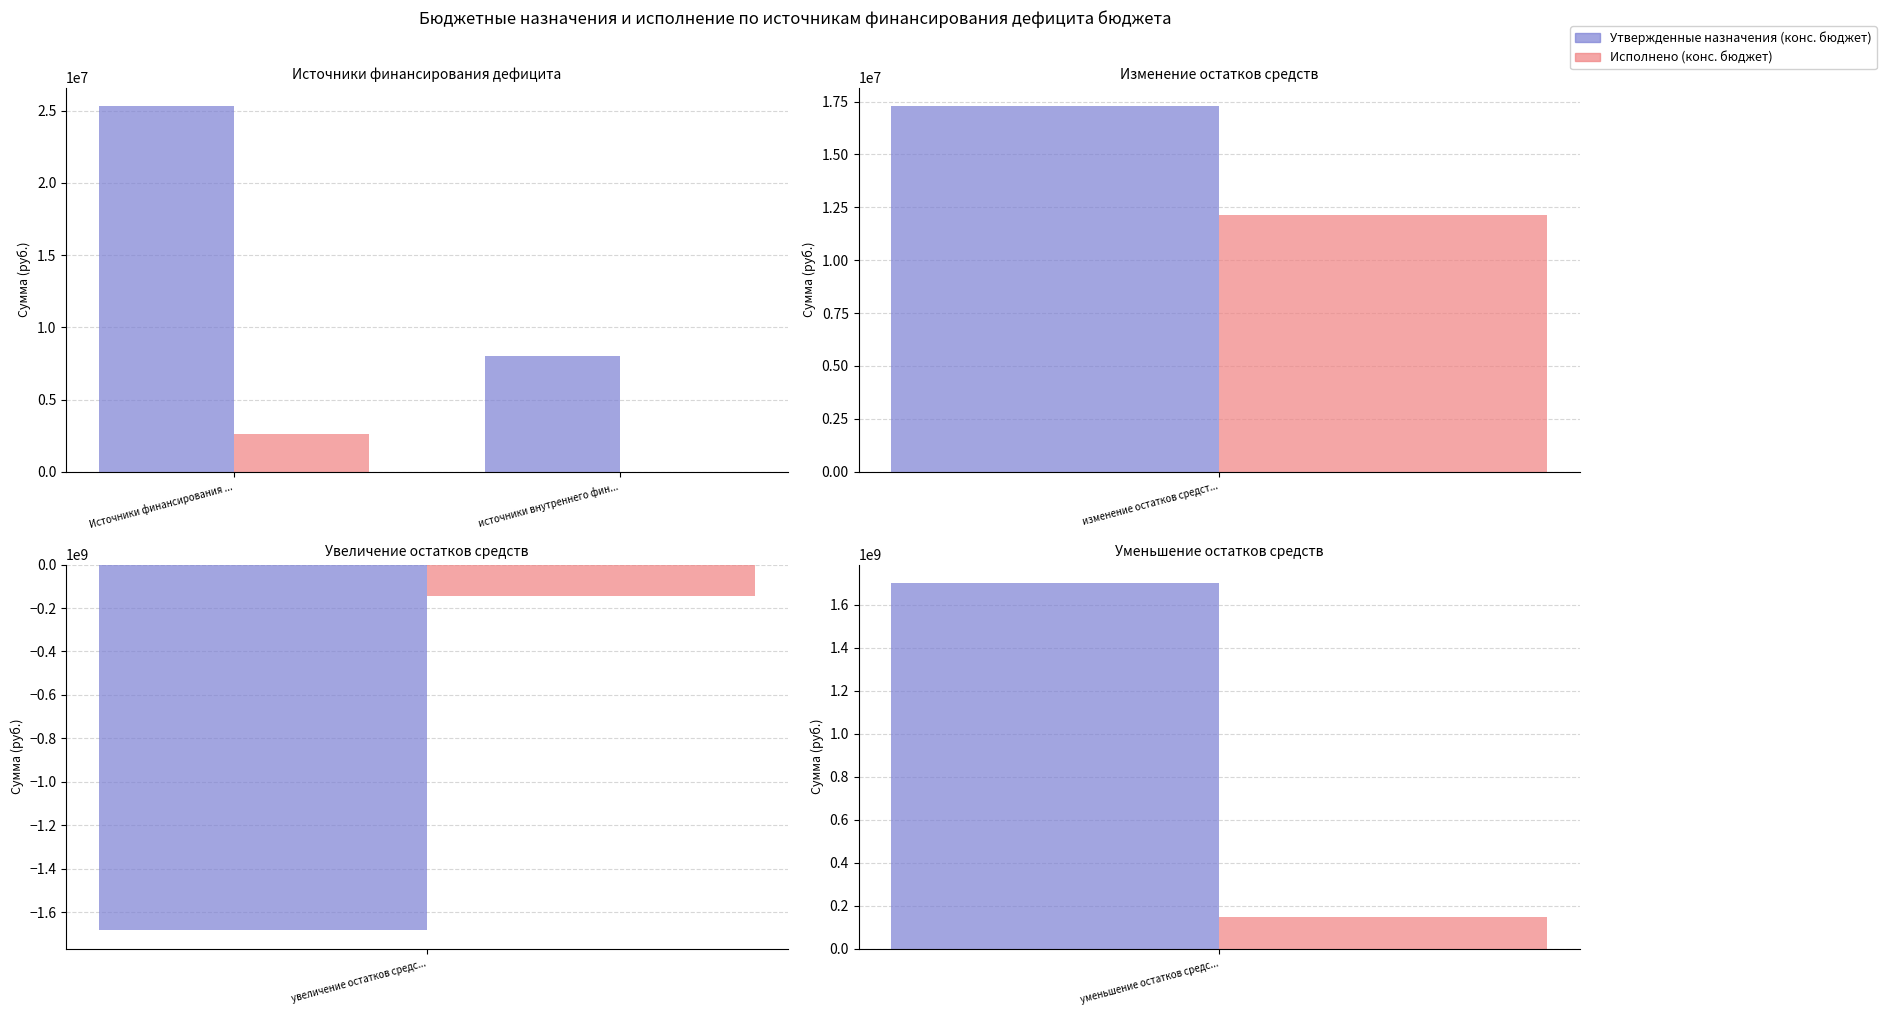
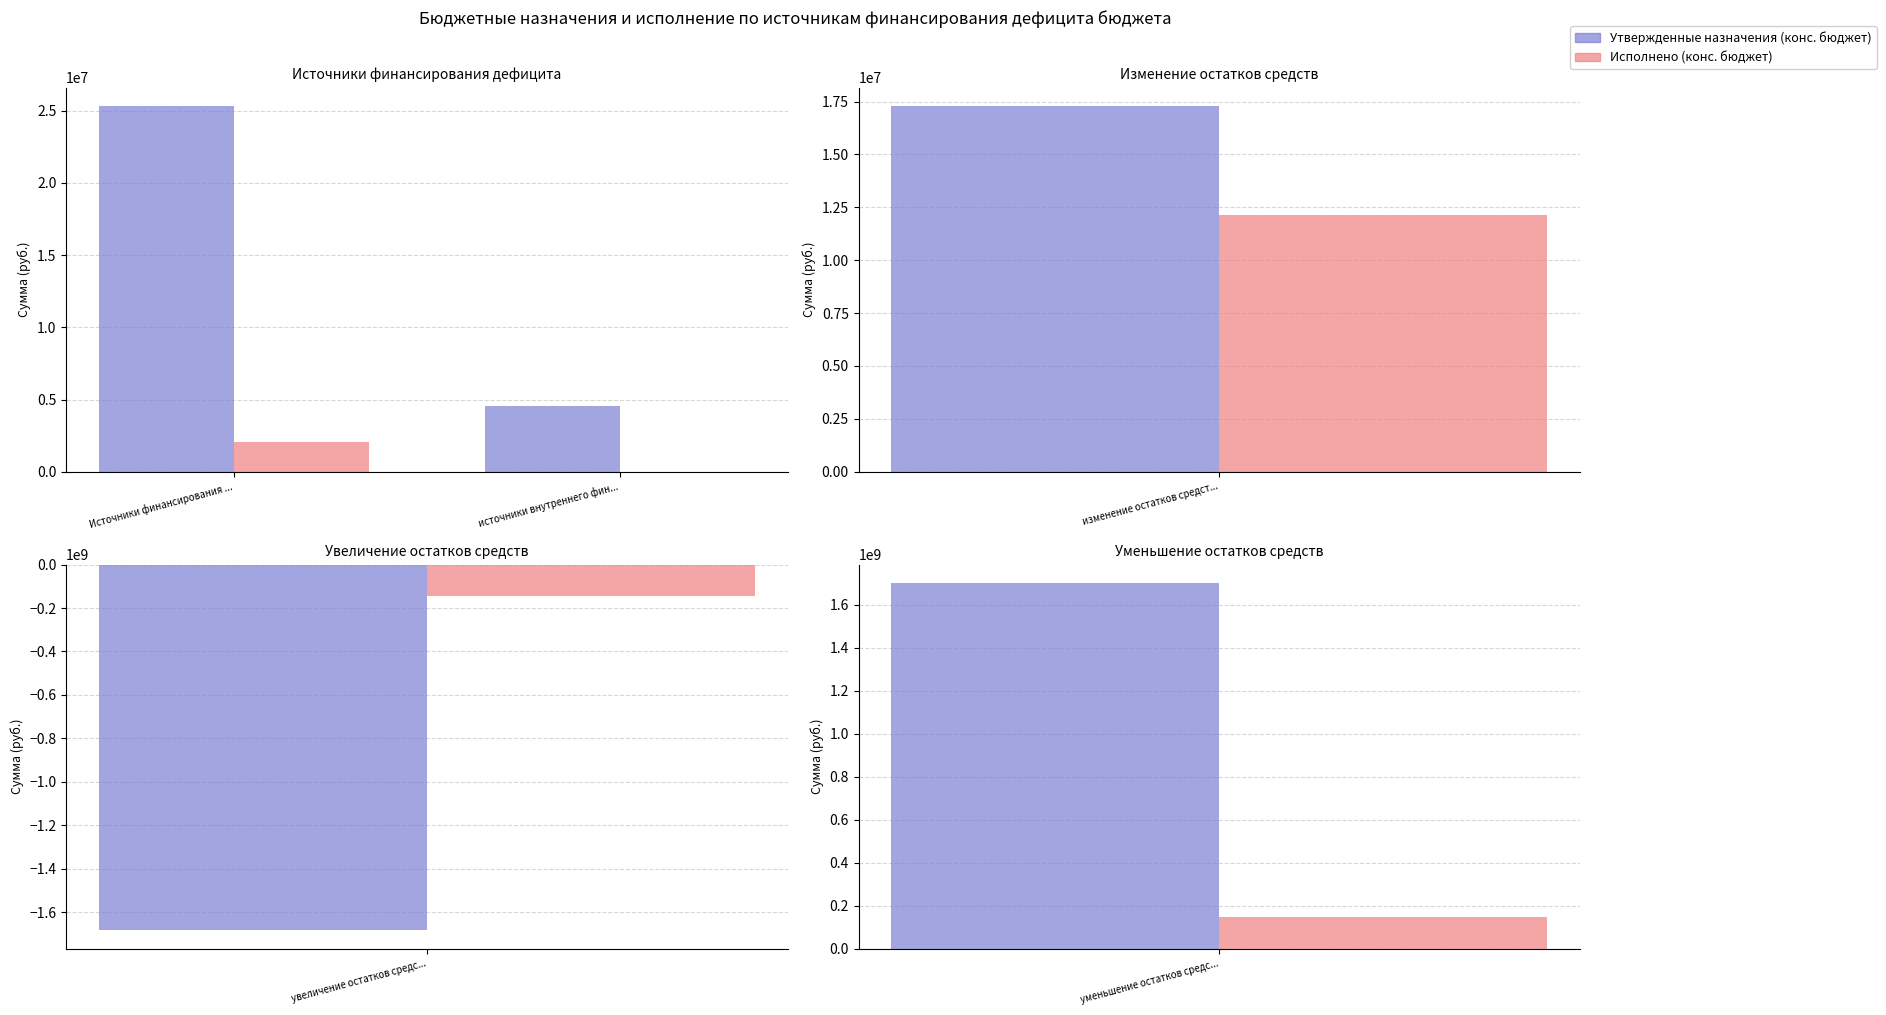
  {
    "Источники финансирования дефицита": {
      "Утвержденные назначения (конс. бюджет)": {
        "Источники финансирования ...": 25300000,
-       "источники внутреннего фин...": 8000000
+       "источники внутреннего фин...": 4600000
      },
      "Исполнено (конс. бюджет)": {
-       "Источники финансирования ...": 2600000,
+       "Источники финансирования ...": 2000000,
        "источники внутреннего фин...": 0
      }
    }
  }
